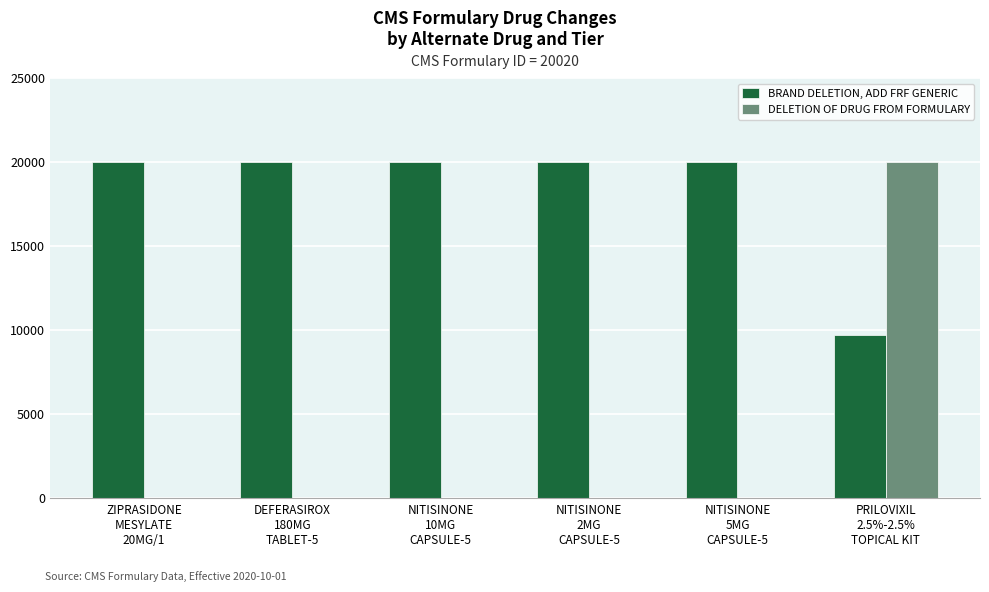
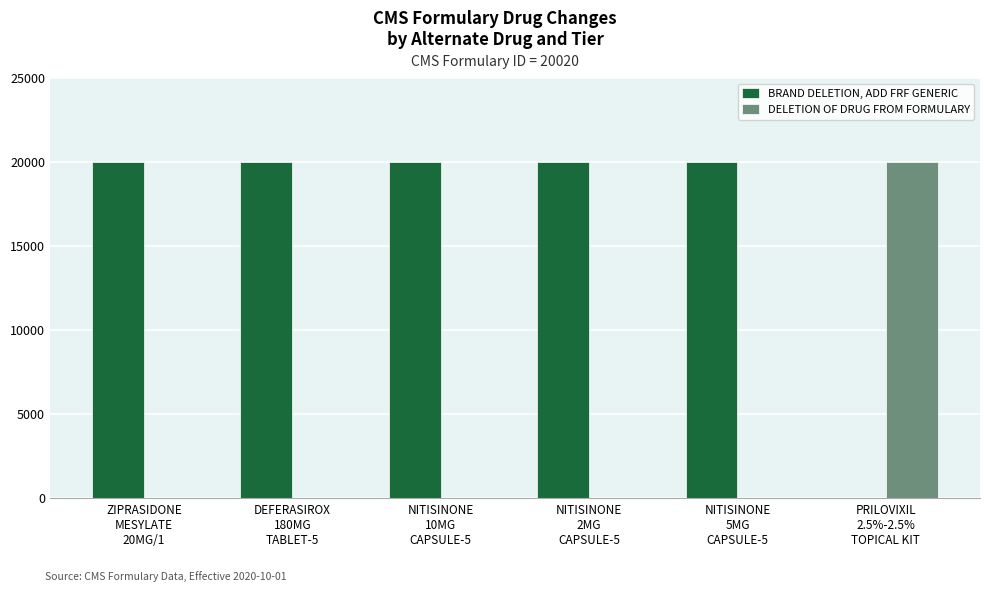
  {
    "BRAND DELETION, ADD FRF GENERIC": {
      "ZIPRASIDONE MESYLATE 20MG/1": 20000,
      "DEFERASIROX 180MG TABLET-5": 20000,
      "NITISINONE 10MG CAPSULE-5": 20000,
      "NITISINONE 2MG CAPSULE-5": 20000,
      "NITISINONE 5MG CAPSULE-5": 20000,
-     "PRILOVIXIL 2.5%-2.5% TOPICAL KIT": 9700
+     "PRILOVIXIL 2.5%-2.5% TOPICAL KIT": 0
    },
    "DELETION OF DRUG FROM FORMULARY": {
      "ZIPRASIDONE MESYLATE 20MG/1": 0,
      "DEFERASIROX 180MG TABLET-5": 0,
      "NITISINONE 10MG CAPSULE-5": 0,
      "NITISINONE 2MG CAPSULE-5": 0,
      "NITISINONE 5MG CAPSULE-5": 0,
      "PRILOVIXIL 2.5%-2.5% TOPICAL KIT": 20000
    }
  }
